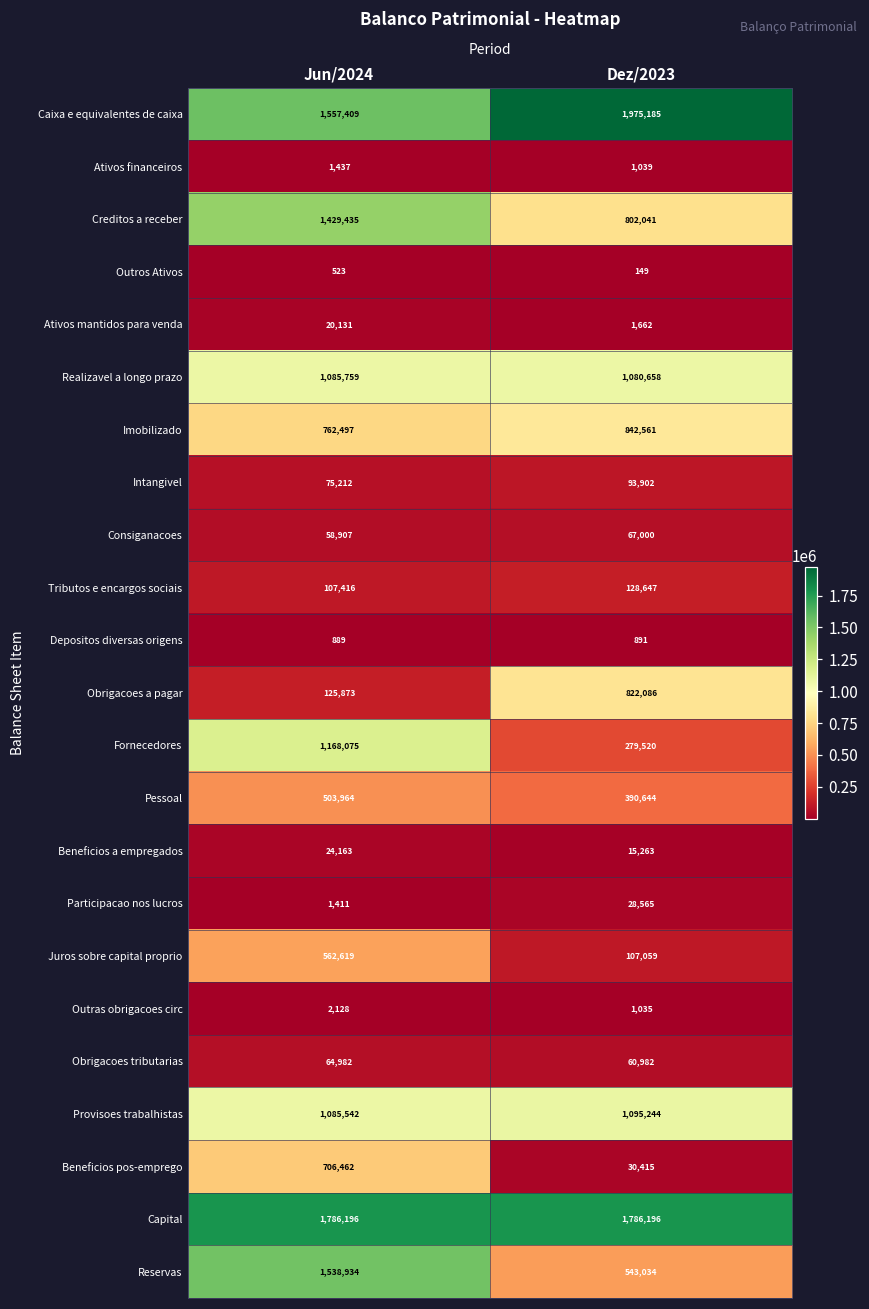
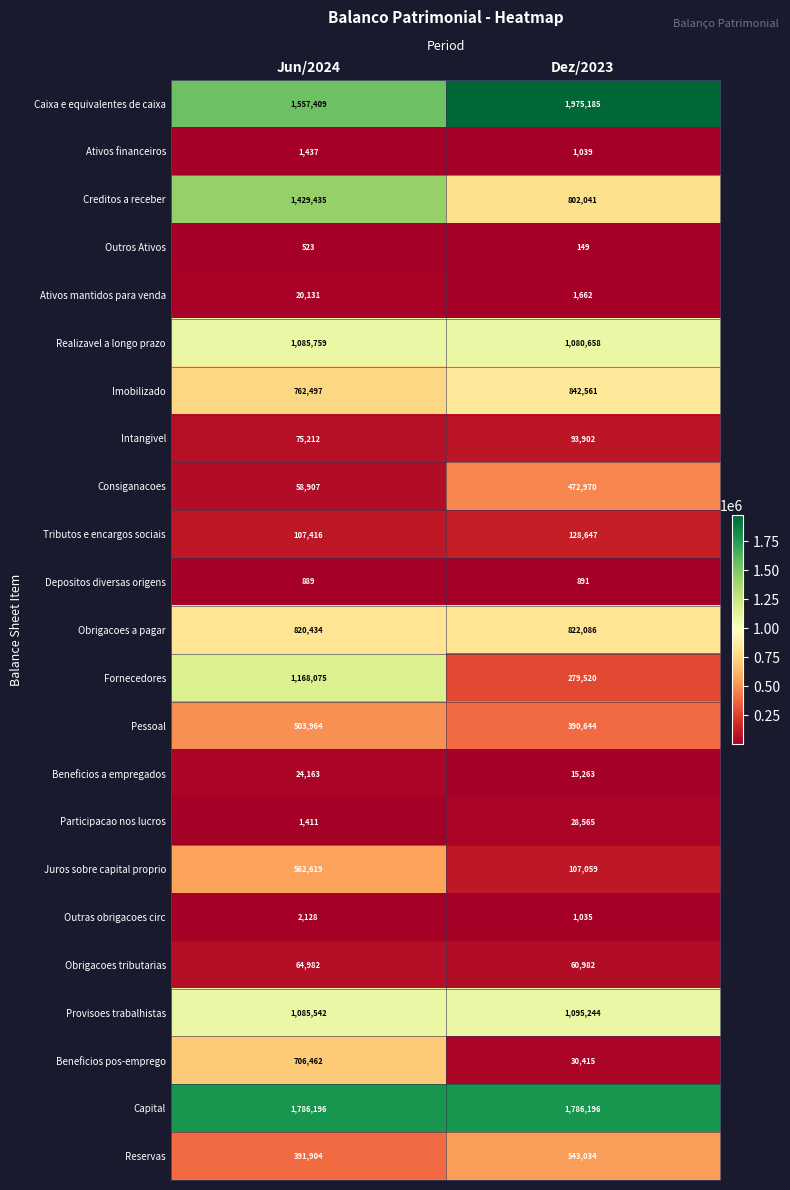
  {
    "Caixa e equivalentes de caixa": {
      "Jun/2024": "1,557,409",
      "Dez/2023": "1,975,185"
    },
    "Ativos financeiros": {
      "Jun/2024": "1,437",
      "Dez/2023": "1,039"
    },
    "Creditos a receber": {
      "Jun/2024": "1,429,435",
      "Dez/2023": "802,041"
    },
    "Outros Ativos": {
      "Jun/2024": "523",
      "Dez/2023": "149"
    },
    "Ativos mantidos para venda": {
      "Jun/2024": "20,131",
      "Dez/2023": "1,662"
    },
    "Realizavel a longo prazo": {
      "Jun/2024": "1,085,759",
      "Dez/2023": "1,080,658"
    },
    "Imobilizado": {
      "Jun/2024": "762,497",
      "Dez/2023": "842,561"
    },
    "Intangivel": {
      "Jun/2024": "75,212",
      "Dez/2023": "93,902"
    },
    "Consiganacoes": {
      "Jun/2024": "58,907",
-     "Dez/2023": "67,000"
+     "Dez/2023": "472,970"
    },
    "Tributos e encargos sociais": {
      "Jun/2024": "107,416",
      "Dez/2023": "128,647"
    },
    "Depositos diversas origens": {
      "Jun/2024": "889",
      "Dez/2023": "891"
    },
    "Obrigacoes a pagar": {
-     "Jun/2024": "125,873",
+     "Jun/2024": "820,434",
      "Dez/2023": "822,086"
    },
    "Fornecedores": {
      "Jun/2024": "1,168,075",
      "Dez/2023": "279,520"
    },
    "Pessoal": {
      "Jun/2024": "503,964",
      "Dez/2023": "390,644"
    },
    "Beneficios a empregados": {
      "Jun/2024": "24,163",
      "Dez/2023": "15,263"
    },
    "Participacao nos lucros": {
      "Jun/2024": "1,411",
      "Dez/2023": "28,565"
    },
    "Juros sobre capital proprio": {
      "Jun/2024": "562,619",
      "Dez/2023": "107,059"
    },
    "Outras obrigacoes circ": {
      "Jun/2024": "2,128",
      "Dez/2023": "1,035"
    },
    "Obrigacoes tributarias": {
      "Jun/2024": "64,982",
      "Dez/2023": "60,982"
    },
    "Provisoes trabalhistas": {
      "Jun/2024": "1,085,542",
      "Dez/2023": "1,095,244"
    },
    "Beneficios pos-emprego": {
      "Jun/2024": "706,462",
      "Dez/2023": "30,415"
    },
    "Capital": {
      "Jun/2024": "1,786,196",
      "Dez/2023": "1,786,196"
    },
    "Reservas": {
-     "Jun/2024": "1,538,934",
+     "Jun/2024": "391,904",
      "Dez/2023": "543,034"
    }
  }
